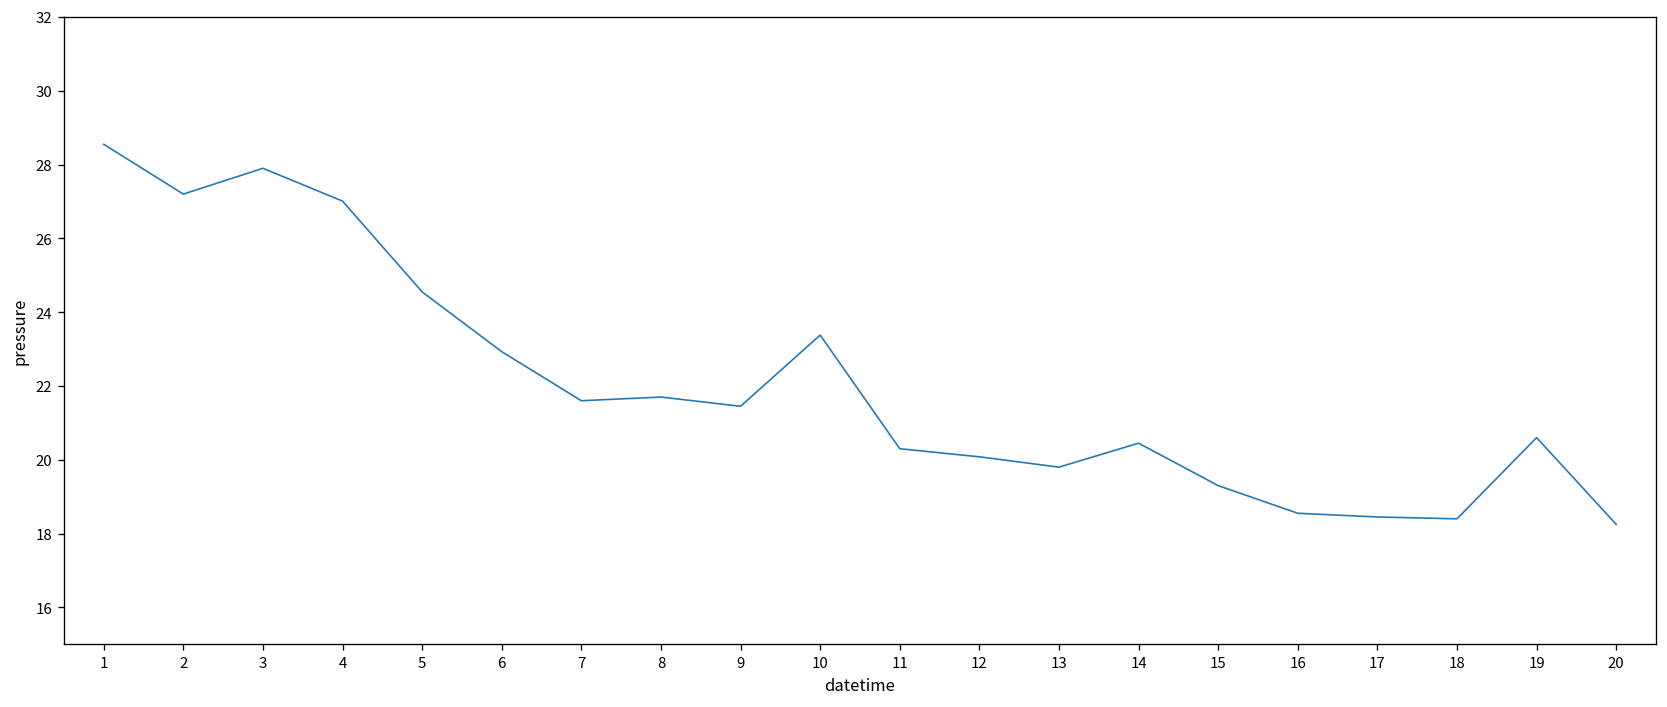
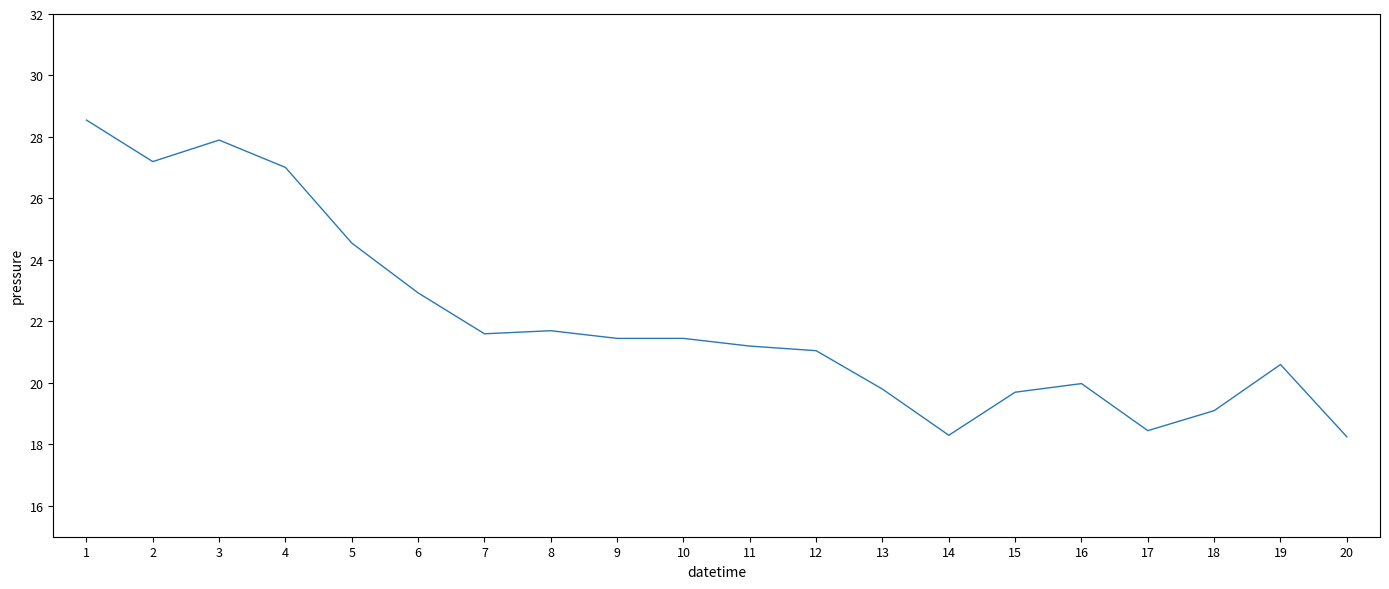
  {
    "1": 28.6,
    "2": 27.2,
    "3": 27.9,
    "4": 27.0,
    "5": 24.6,
    "6": 22.9,
    "7": 21.6,
    "8": 21.7,
    "9": 21.5,
-   "10": 23.4,
-   "11": 20.3,
-   "12": 20.1,
+   "10": 21.5,
+   "11": 21.2,
+   "12": 21.1,
    "13": 19.8,
-   "14": 20.5,
-   "15": 19.3,
-   "16": 18.6,
+   "14": 18.3,
+   "15": 19.7,
+   "16": 20.0,
    "17": 18.5,
-   "18": 18.4,
+   "18": 19.1,
    "19": 20.6,
    "20": 18.3
  }
